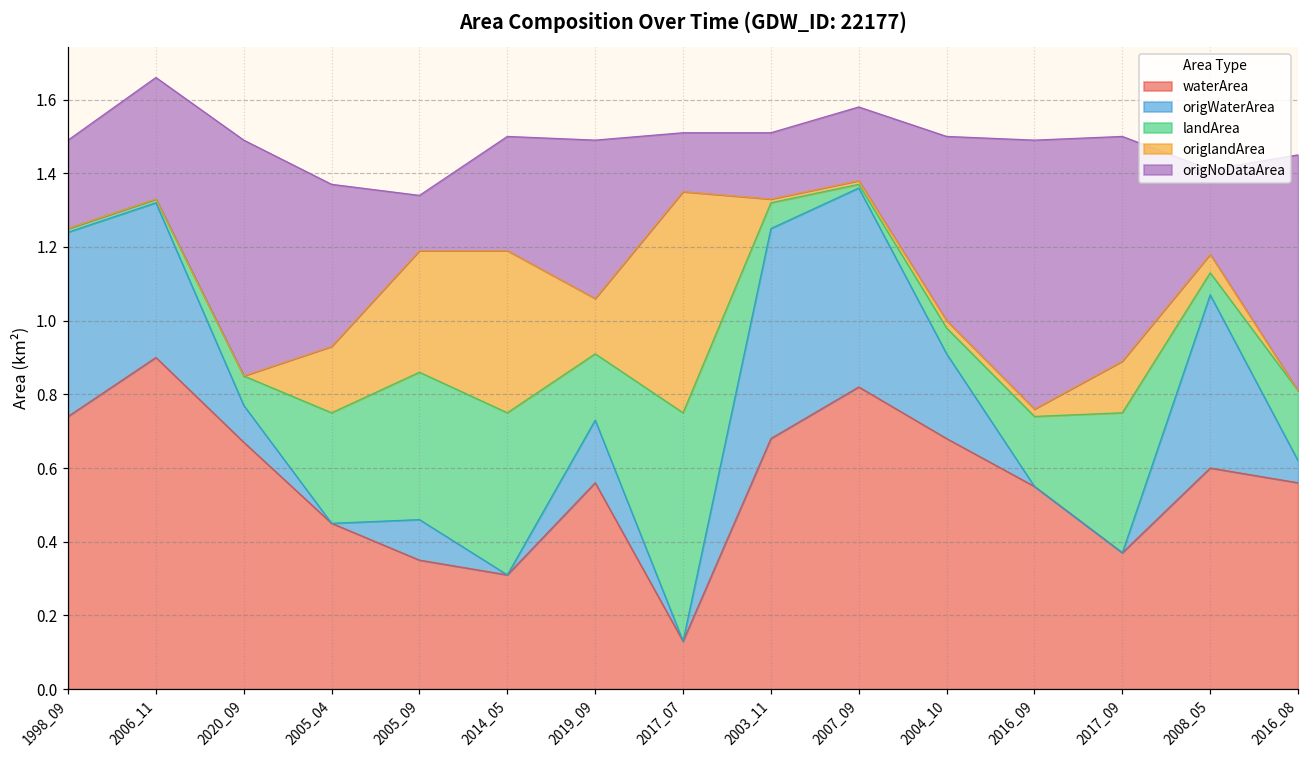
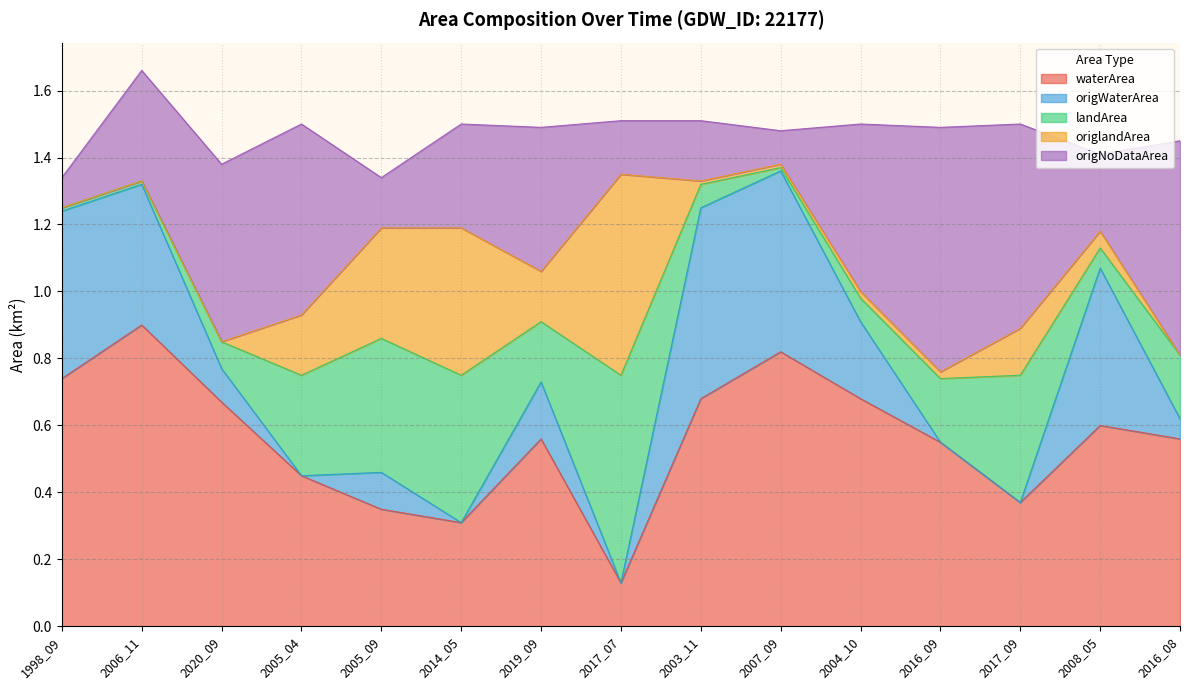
  {
    "waterArea": {
      "1998_09": 0.74,
      "2006_11": 0.90,
      "2020_09": 0.67,
      "2005_09": 0.35,
      "2019_09": 0.56,
      "2003_11": 0.68,
      "2007_09": 0.82,
      "2004_10": 0.68,
      "2008_05": 0.60,
      "2016_08": 0.56
    },
    "origWaterArea": {
      "1998_09": 0.50,
      "2006_11": 0.42,
      "2020_09": 0.10,
      "2005_09": 0.11,
      "2019_09": 0.17,
      "2003_11": 0.57,
      "2007_09": 0.54,
      "2004_10": 0.23,
      "2008_05": 0.47,
      "2016_08": 0.06
    },
    "landArea": {
      "2005_04": 0.30,
      "2005_09": 0.40,
      "2014_05": 0.44,
      "2019_09": 0.18,
      "2017_07": 0.62,
      "2003_11": 0.07,
      "2007_09": 0.01,
      "2004_10": 0.07,
      "2016_09": 0.19,
      "2017_09": 0.38,
      "2008_05": 0.06
    },
    "origlandArea": {
      "2005_04": 0.18,
      "2005_09": 0.33,
      "2014_05": 0.44,
      "2019_09": 0.15,
      "2017_07": 0.60,
      "2003_11": 0.01,
      "2007_09": 0.01,
      "2004_10": 0.02,
      "2016_09": 0.02,
      "2017_09": 0.14,
      "2008_05": 0.05
    },
    "origNoDataArea": {
-     "1998_09": 0.24,
+     "1998_09": 0.09,
      "2006_11": 0.33,
-     "2020_09": 0.64,
-     "2005_04": 0.44,
+     "2020_09": 0.53,
+     "2005_04": 0.57,
      "2005_09": 0.15,
      "2014_05": 0.31,
      "2019_09": 0.43,
      "2017_07": 0.16,
      "2003_11": 0.18,
-     "2007_09": 0.2,
+     "2007_09": 0.1,
      "2004_10": 0.50,
      "2016_09": 0.73,
      "2017_09": 0.61,
      "2016_08": 0.64
    }
  }
